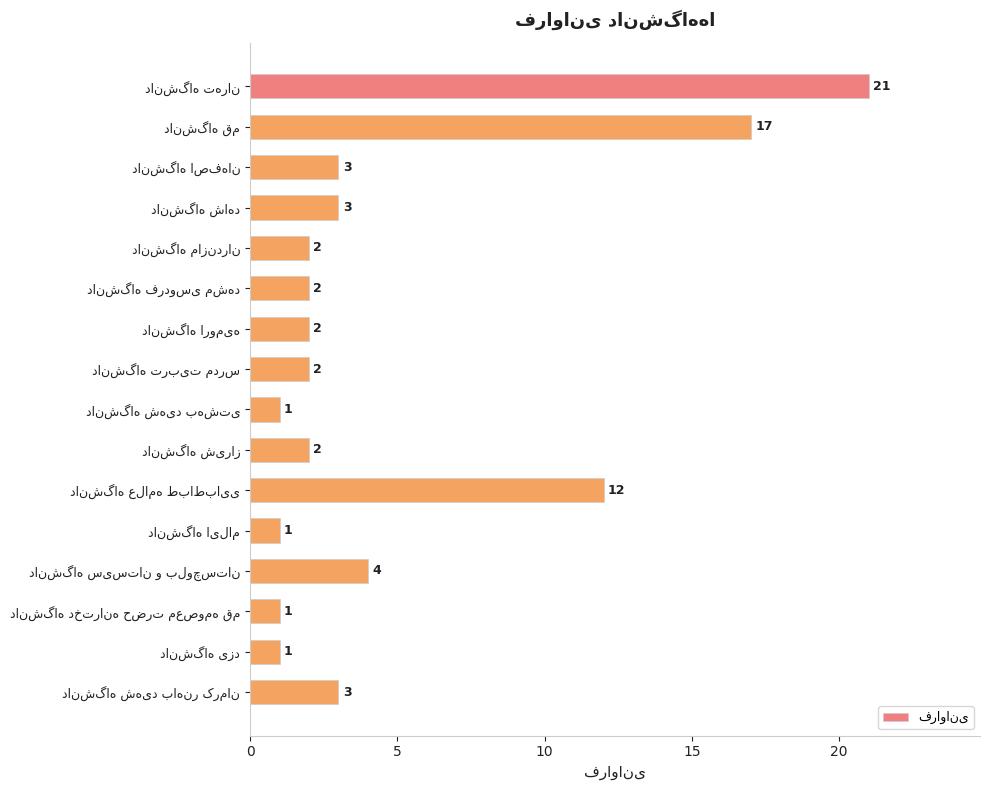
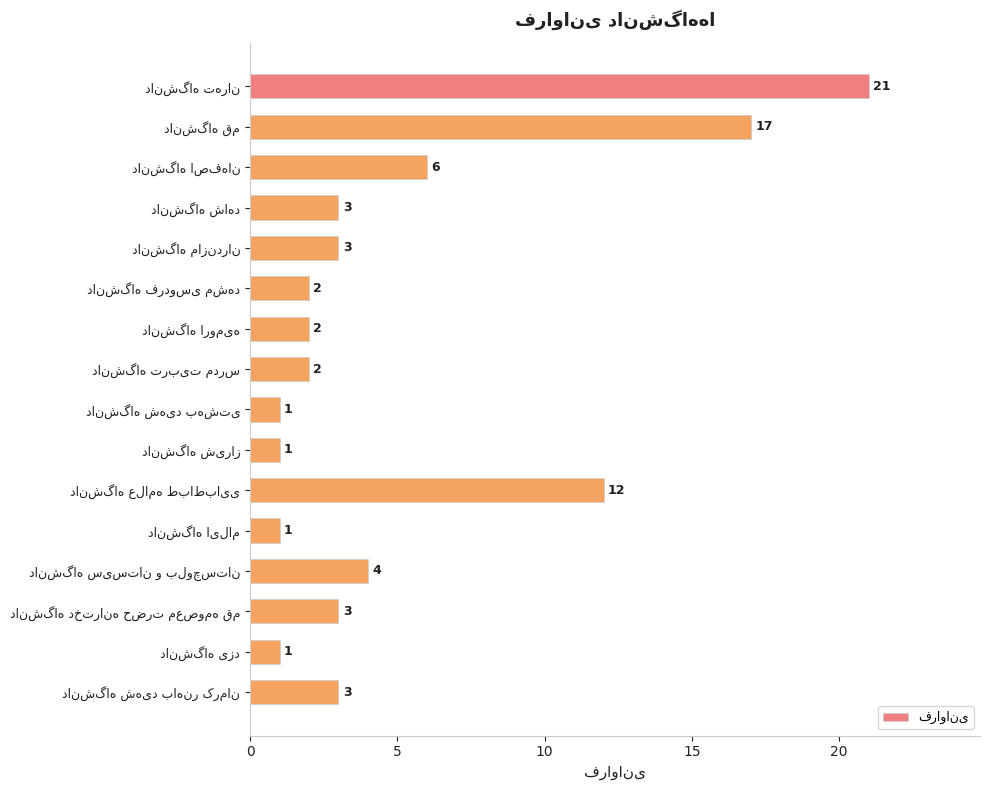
  {
    "دانشگاه تهران": 21,
    "دانشگاه قم": 17,
-   "دانشگاه اصفهان": 3,
+   "دانشگاه اصفهان": 6,
    "دانشگاه شاهد": 3,
-   "دانشگاه مازندران": 2,
+   "دانشگاه مازندران": 3,
    "دانشگاه فردوسی مشهد": 2,
    "دانشگاه ارومیه": 2,
    "دانشگاه تربیت مدرس": 2,
    "دانشگاه شهید بهشتی": 1,
-   "دانشگاه شیراز": 2,
+   "دانشگاه شیراز": 1,
    "دانشگاه علامه طباطبایی": 12,
    "دانشگاه ایلام": 1,
    "دانشگاه سیستان و بلوچستان": 4,
-   "دانشگاه دخترانه حضرت معصومه قم": 1,
+   "دانشگاه دخترانه حضرت معصومه قم": 3,
    "دانشگاه یزد": 1,
    "دانشگاه شهید باهنر کرمان": 3
  }
